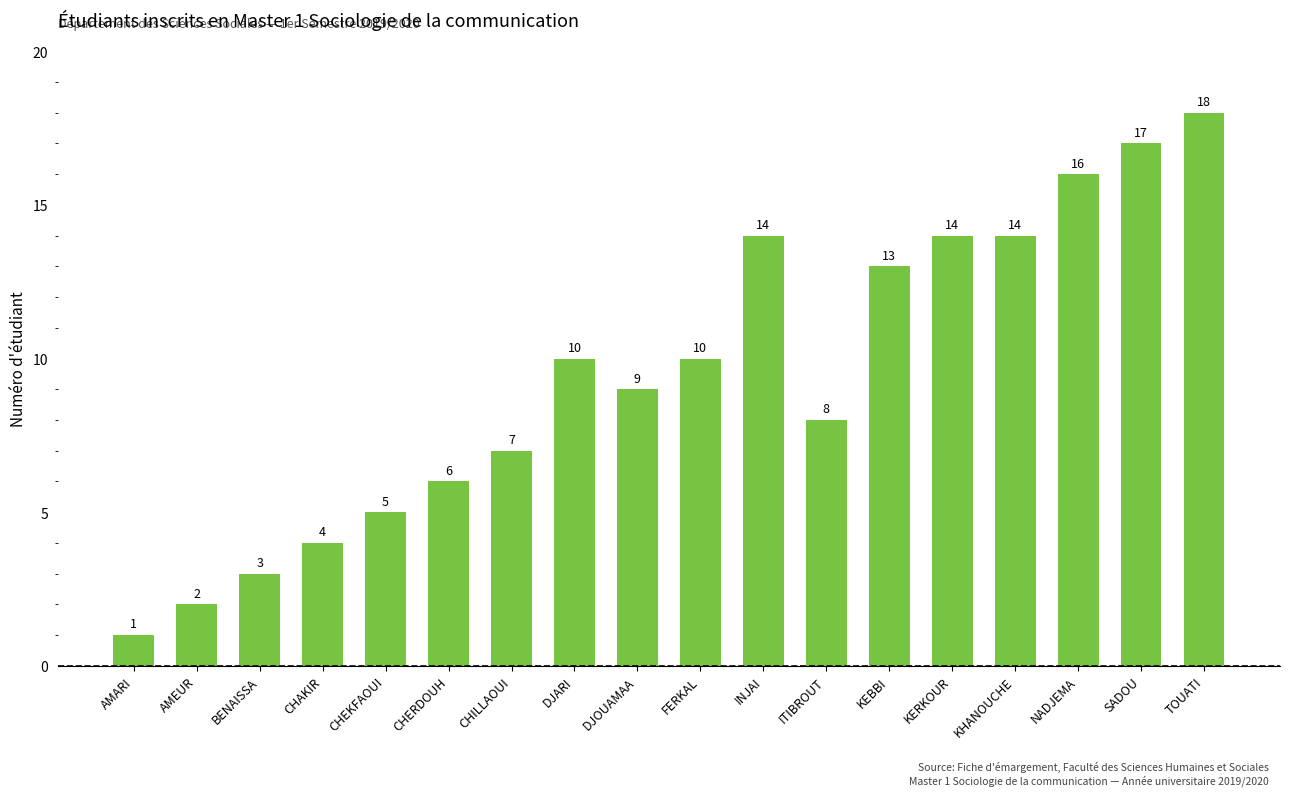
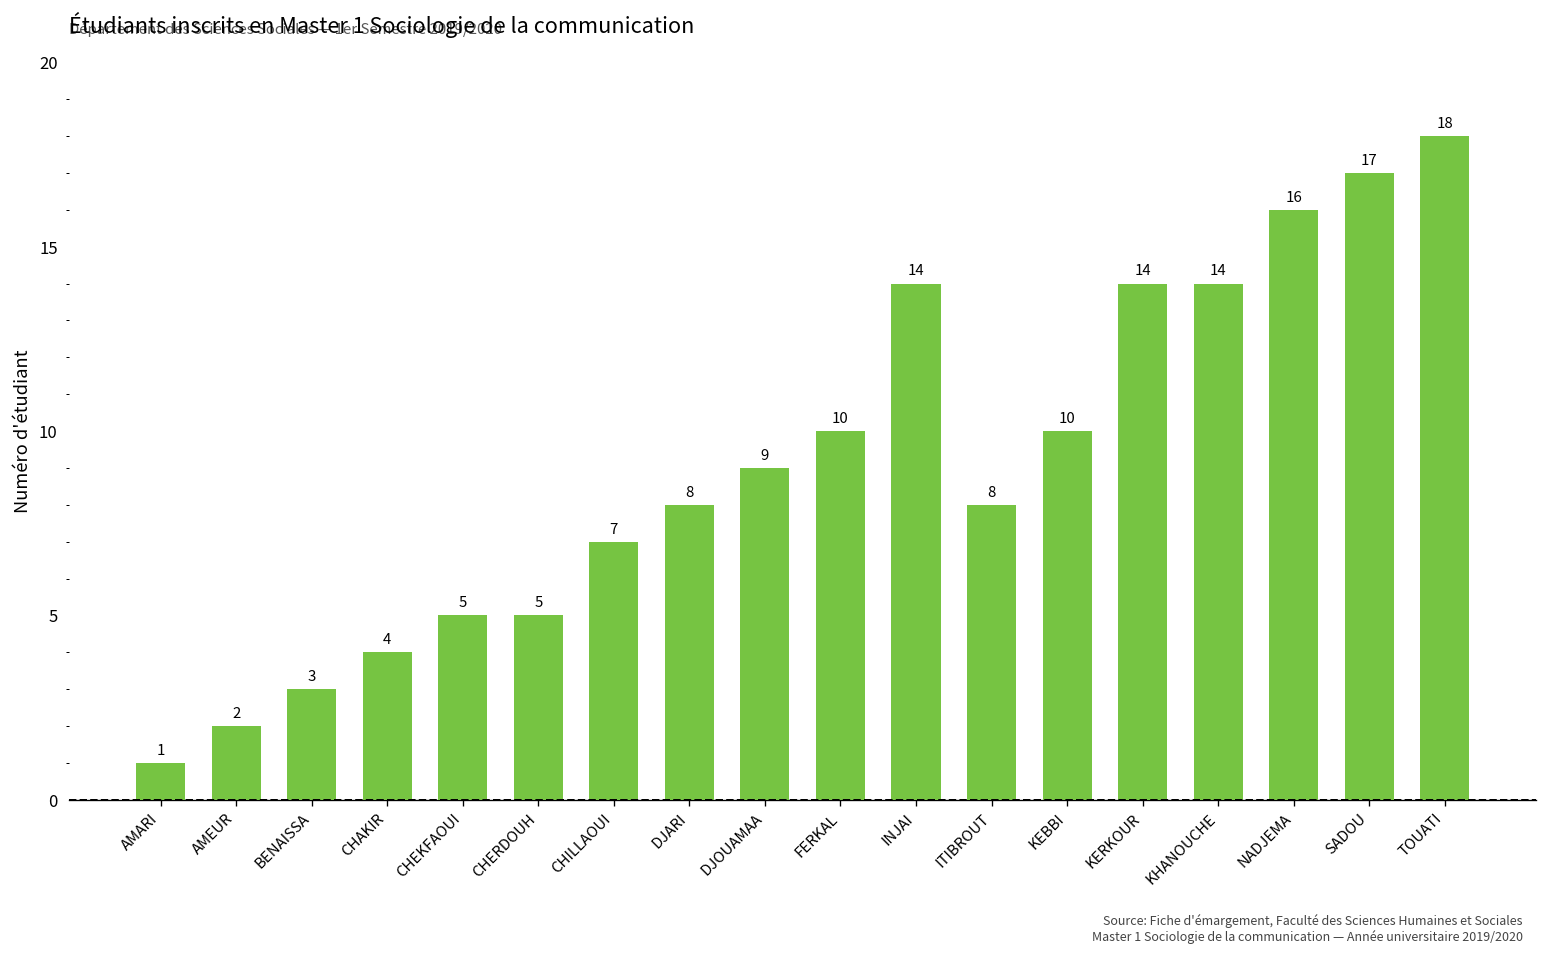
  {
    "AMARI": 1,
    "AMEUR": 2,
    "BENAISSA": 3,
    "CHAKIR": 4,
    "CHEKFAOUI": 5,
-   "CHERDOUH": 6,
+   "CHERDOUH": 5,
    "CHILLAOUI": 7,
-   "DJARI": 10,
+   "DJARI": 8,
    "DJOUAMAA": 9,
    "FERKAL": 10,
    "INJAI": 14,
    "ITIBROUT": 8,
-   "KEBBI": 13,
+   "KEBBI": 10,
    "KERKOUR": 14,
    "KHANOUCHE": 14,
    "NADJEMA": 16,
    "SADOU": 17,
    "TOUATI": 18
  }
